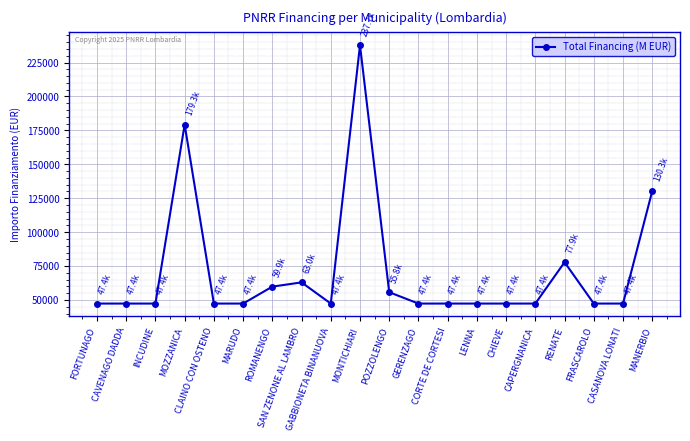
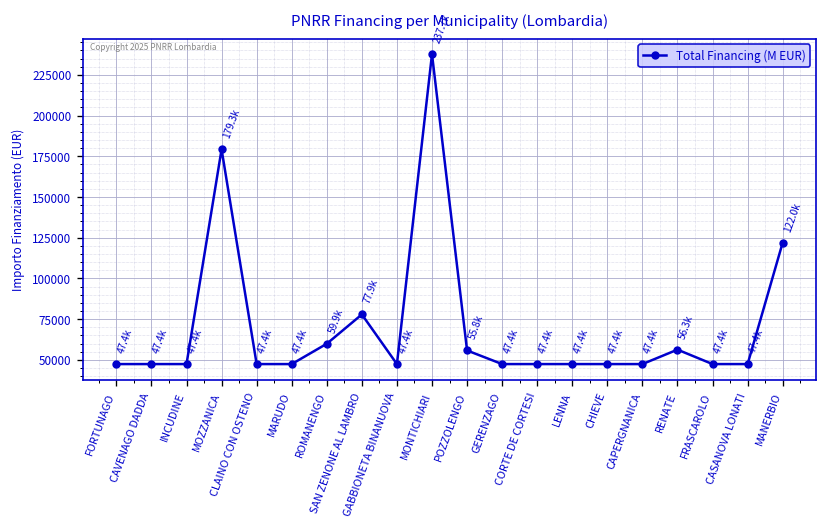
  {
    "FORTUNAGO": "47.4k",
    "CAVENAGO DADDA": "47.4k",
    "INCUDINE": "47.4k",
    "MOZZANICA": "179.3k",
    "CLAINO CON OSTENO": "47.4k",
    "MARUDO": "47.4k",
    "ROMANENGO": "59.9k",
-   "SAN ZENONE AL LAMBRO": "63.0k",
+   "SAN ZENONE AL LAMBRO": "77.9k",
    "GABBIONETA BINANUOVA": "47.4k",
    "MONTICHIARI": "237.7k",
    "POZZOLENGO": "55.8k",
    "GERENZAGO": "47.4k",
    "CORTE DE CORTESI": "47.4k",
    "LENNA": "47.4k",
    "CHIEVE": "47.4k",
    "CAPERGNANICA": "47.4k",
-   "RENATE": "77.9k",
+   "RENATE": "56.3k",
    "FRASCAROLO": "47.4k",
    "CASANOVA LONATI": "47.4k",
-   "MANERBIO": "130.3k"
+   "MANERBIO": "122.0k"
  }
